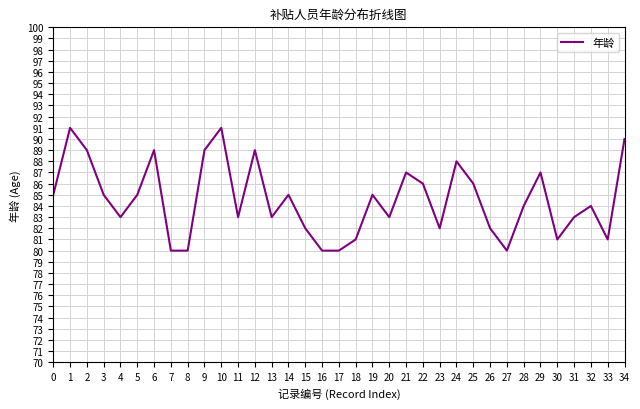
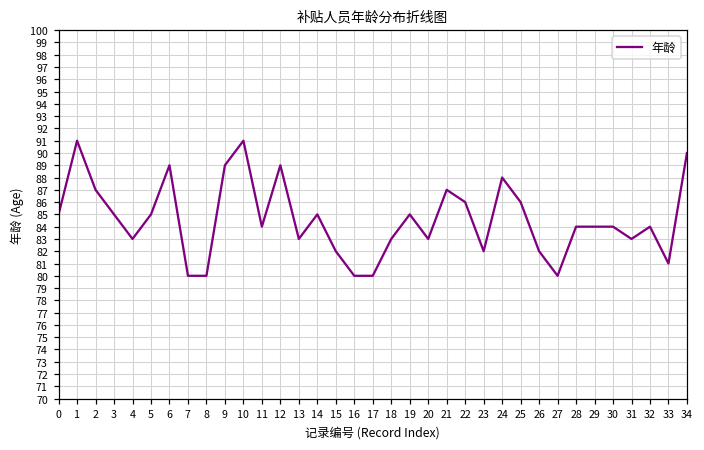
  {
    "0": 85,
    "1": 91,
-   "2": 89,
+   "2": 87,
    "3": 85,
    "4": 83,
    "5": 85,
    "6": 89,
    "7": 80,
    "8": 80,
    "9": 89,
    "10": 91,
-   "11": 83,
+   "11": 84,
    "12": 89,
    "13": 83,
    "14": 85,
    "15": 82,
    "16": 80,
    "17": 80,
-   "18": 81,
+   "18": 83,
    "19": 85,
    "20": 83,
    "21": 87,
    "22": 86,
    "23": 82,
    "24": 88,
    "25": 86,
    "26": 82,
    "27": 80,
    "28": 84,
-   "29": 87,
-   "30": 81,
+   "29": 84,
+   "30": 84,
    "31": 83,
    "32": 84,
    "33": 81,
    "34": 90
  }
